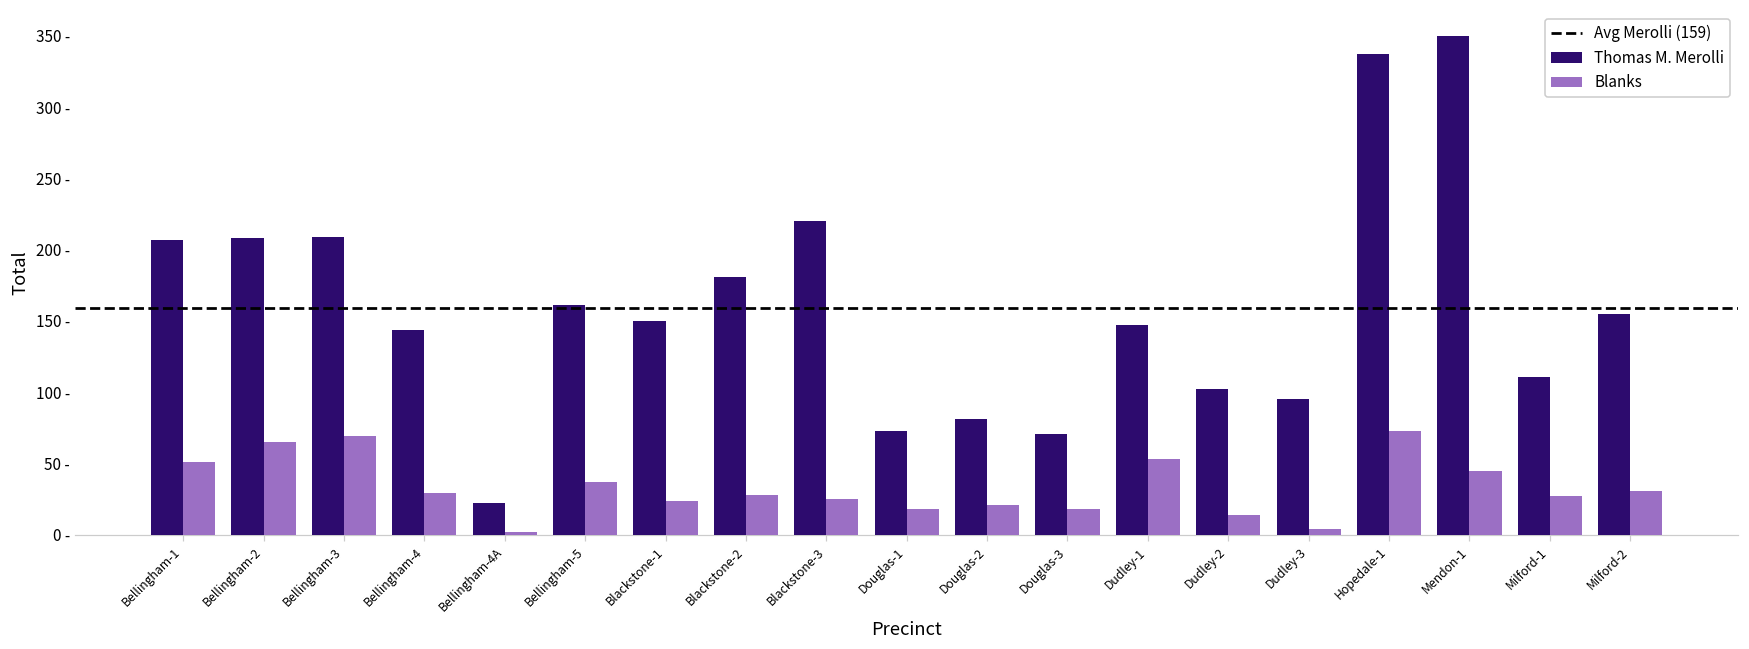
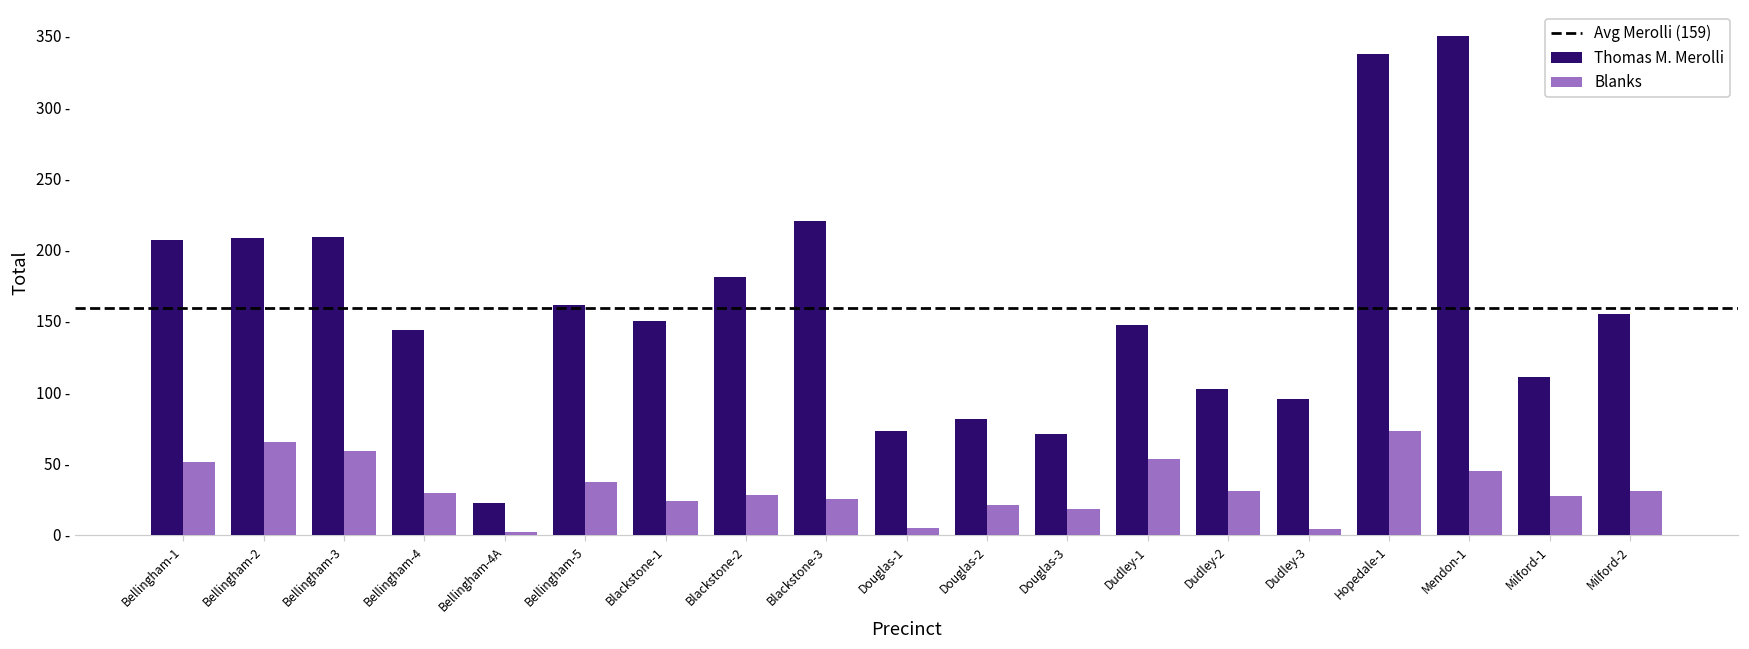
  {
    "Thomas M. Merolli": {
      "Bellingham-1": "207 -",
      "Bellingham-2": "208 -",
      "Bellingham-3": "209 -",
      "Bellingham-4": "144 -",
      "Bellingham-4A": "22 -",
      "Bellingham-5": "161 -",
      "Blackstone-1": "150 -",
      "Blackstone-2": "181 -",
      "Blackstone-3": "220 -",
      "Douglas-1": "73 -",
      "Douglas-2": "81 -",
      "Douglas-3": "71 -",
      "Dudley-1": "147 -",
      "Dudley-2": "102 -",
      "Dudley-3": "95 -",
      "Hopedale-1": "337 -",
      "Mendon-1": "350 -",
      "Milford-1": "111 -",
      "Milford-2": "155 -"
    },
    "Blanks": {
      "Bellingham-1": "51 -",
      "Bellingham-2": "65 -",
-     "Bellingham-3": "69 -",
+     "Bellingham-3": "59 -",
      "Bellingham-4": "29 -",
      "Bellingham-4A": "2 -",
      "Bellingham-5": "37 -",
      "Blackstone-1": "24 -",
      "Blackstone-2": "28 -",
      "Blackstone-3": "25 -",
-     "Douglas-1": "18 -",
+     "Douglas-1": "5 -",
      "Douglas-2": "21 -",
      "Douglas-3": "18 -",
      "Dudley-1": "53 -",
-     "Dudley-2": "14 -",
+     "Dudley-2": "31 -",
      "Dudley-3": "4 -",
      "Hopedale-1": "73 -",
      "Mendon-1": "45 -",
      "Milford-1": "27 -",
      "Milford-2": "31 -"
    }
  }
